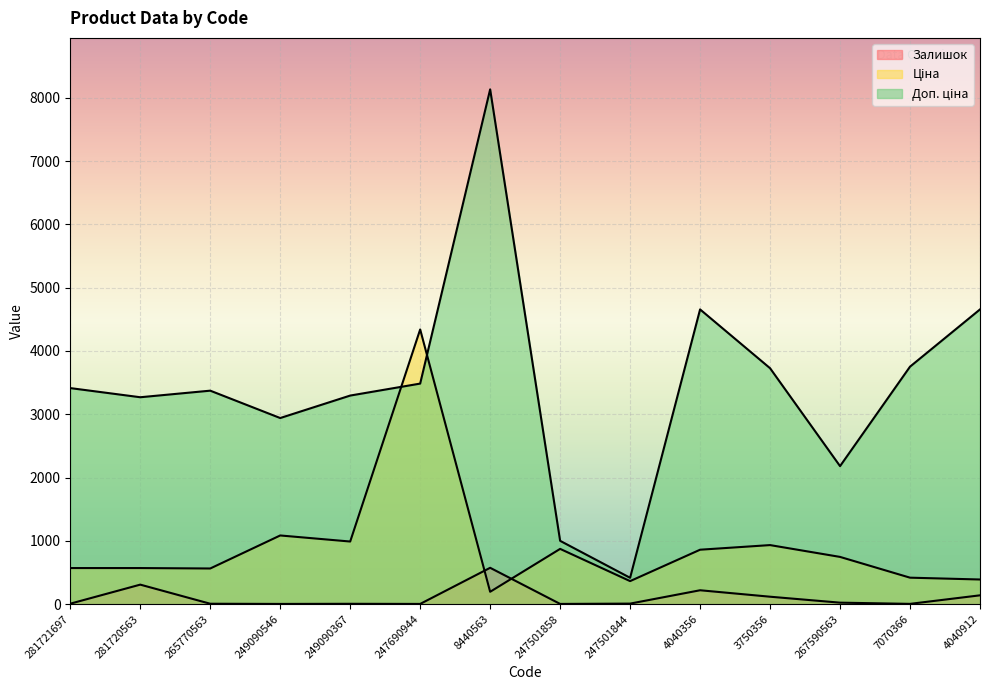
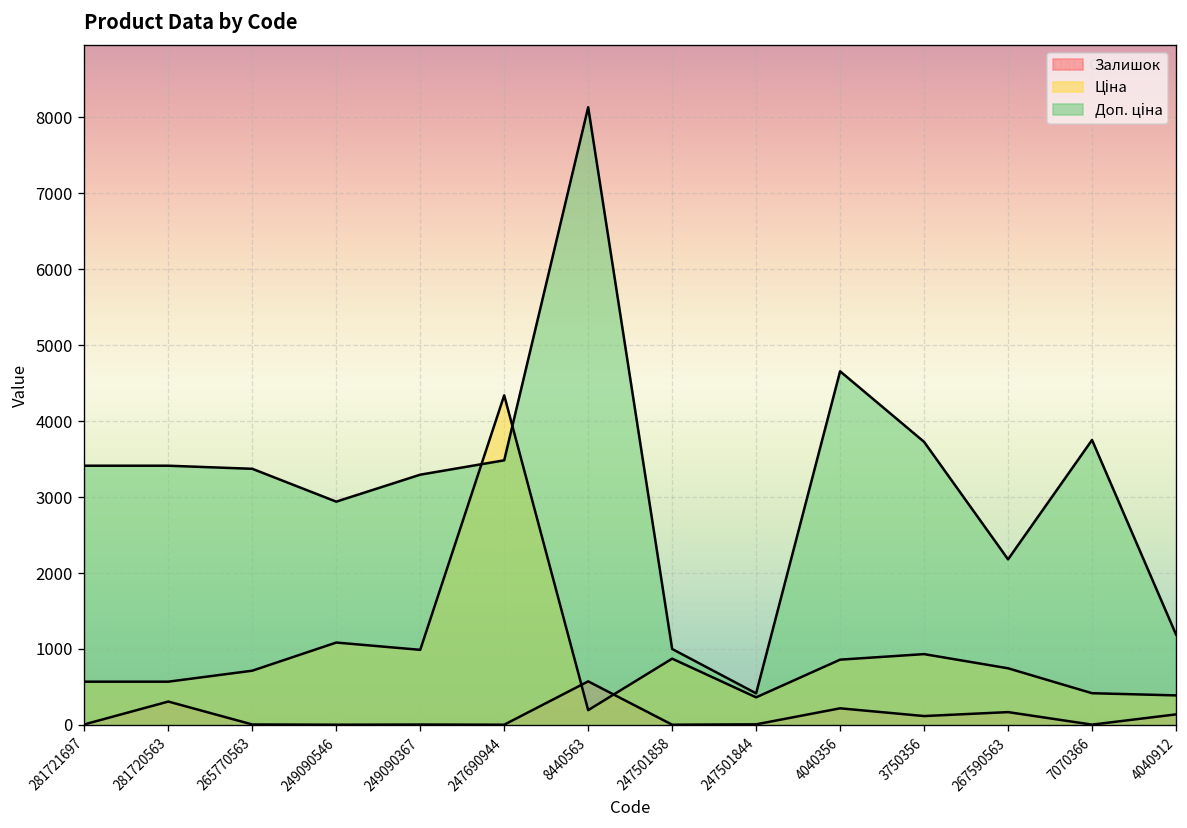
  {
    "Залишок": {
      "281721697": 0,
      "281720563": 300,
      "265770563": 0,
      "249090546": 0,
      "249090367": 0,
      "247690944": 0,
      "8440563": 600,
      "247501858": 0,
      "247501844": 0,
      "4040356": 200,
      "3750356": 100,
-     "267590563": 0,
+     "267590563": 200,
      "7070366": 0,
      "4040912": 100
    },
    "Ціна": {
      "281721697": 600,
      "281720563": 600,
-     "265770563": 600,
+     "265770563": 700,
      "249090546": 1100,
      "249090367": 1000,
      "247690944": 4300,
      "8440563": 200,
      "247501858": 900,
      "247501844": 400,
      "4040356": 900,
      "3750356": 900,
      "267590563": 700,
      "7070366": 400,
      "4040912": 400
    },
    "Доп. ціна": {
      "281721697": 3400,
-     "281720563": 3300,
+     "281720563": 3400,
      "265770563": 3400,
      "249090546": 2900,
      "249090367": 3300,
      "247690944": 3500,
      "8440563": 8100,
      "247501858": 1000,
      "247501844": 400,
      "4040356": 4700,
      "3750356": 3700,
      "267590563": 2200,
      "7070366": 3800,
-     "4040912": 4700
+     "4040912": 1200
    }
  }
